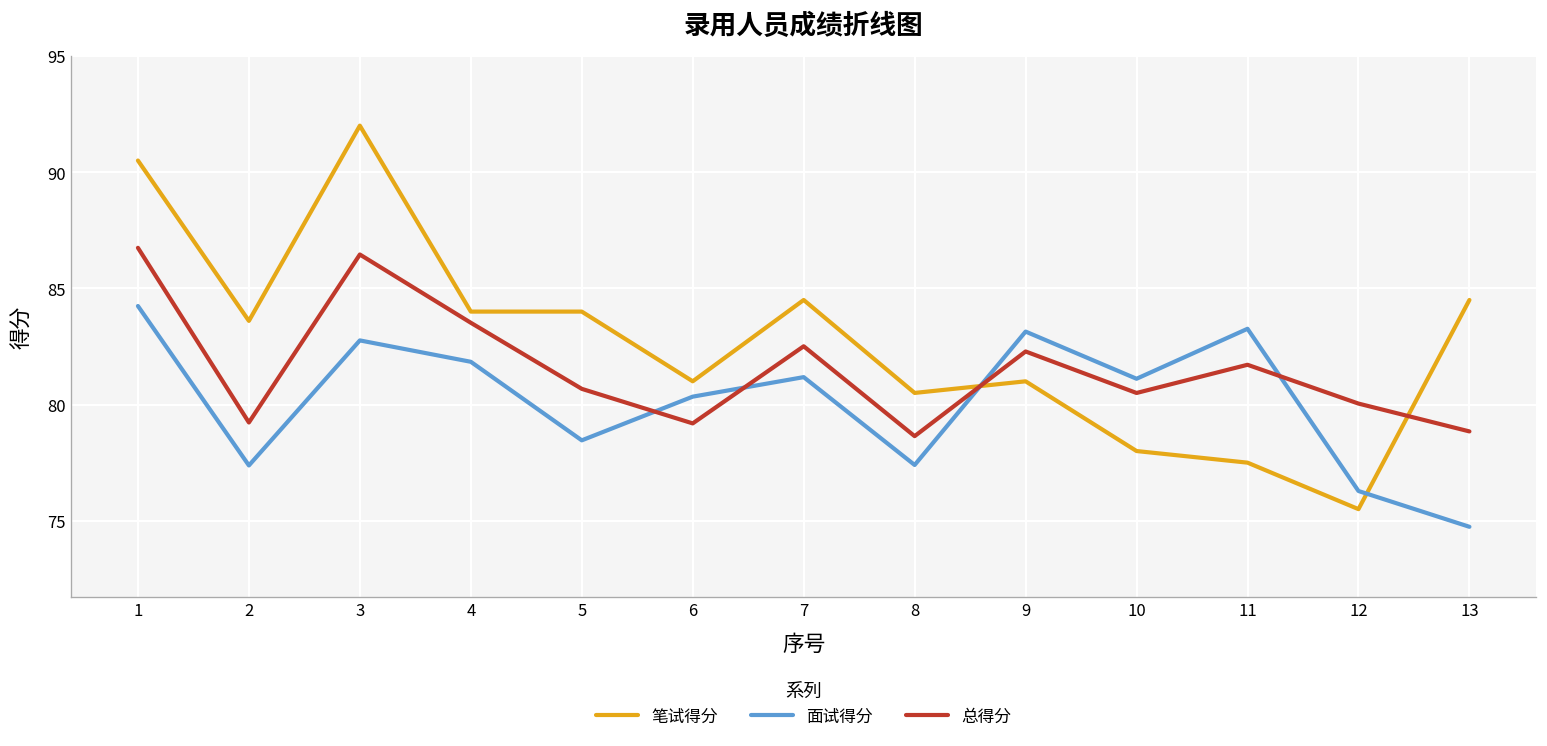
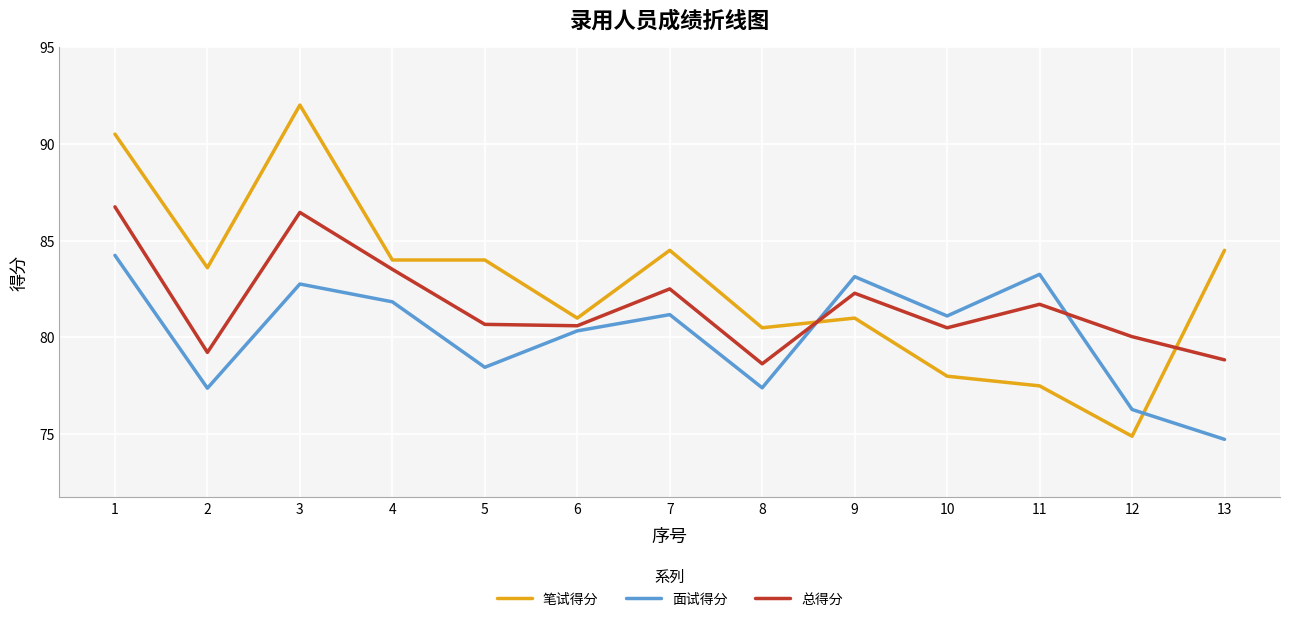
  {
    "笔试得分": {
      "1": 90.5,
      "2": 83.6,
      "3": 92.0,
      "4": 84.0,
      "5": 84.0,
      "6": 81.0,
      "7": 84.5,
      "8": 80.5,
      "9": 81.0,
      "10": 78.0,
      "11": 77.5,
-     "12": 75.5,
+     "12": 74.9,
      "13": 84.5
    },
    "面试得分": {
      "1": 84.2,
      "2": 77.4,
      "3": 82.8,
      "4": 81.8,
      "5": 78.5,
      "6": 80.3,
      "7": 81.2,
      "8": 77.4,
      "9": 83.1,
      "10": 81.1,
      "11": 83.3,
      "12": 76.3,
      "13": 74.7
    },
    "总得分": {
      "1": 86.7,
      "2": 79.2,
      "3": 86.5,
      "4": 83.5,
      "5": 80.7,
-     "6": 79.2,
+     "6": 80.6,
      "7": 82.5,
      "8": 78.6,
      "9": 82.3,
      "10": 80.5,
      "11": 81.7,
      "12": 80.0,
      "13": 78.8
    }
  }
